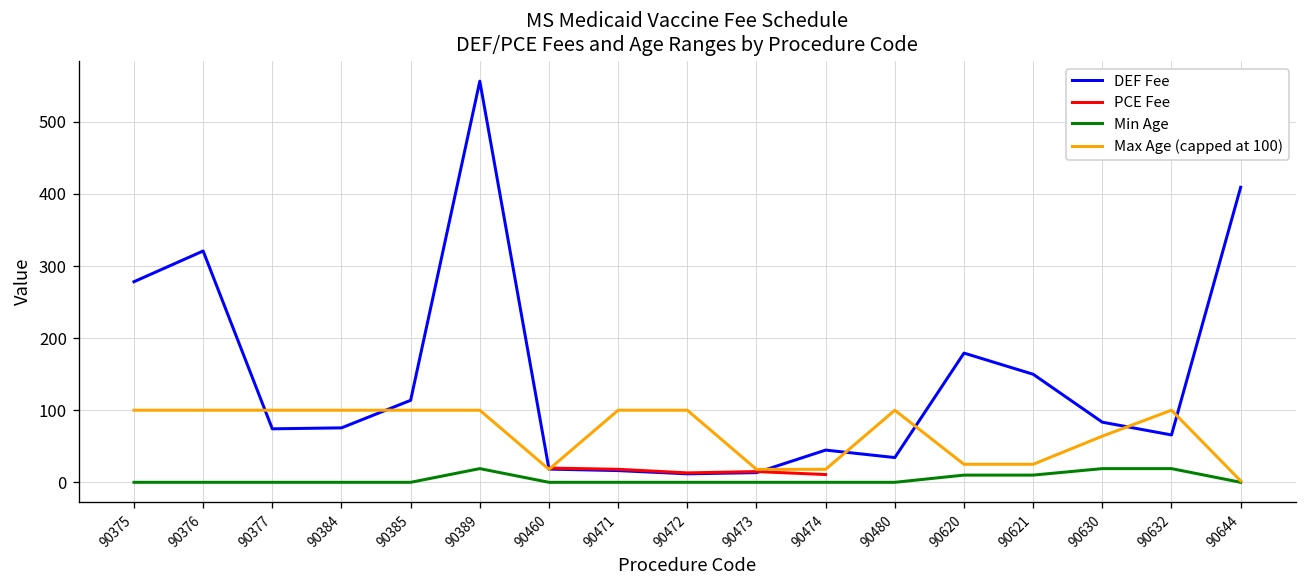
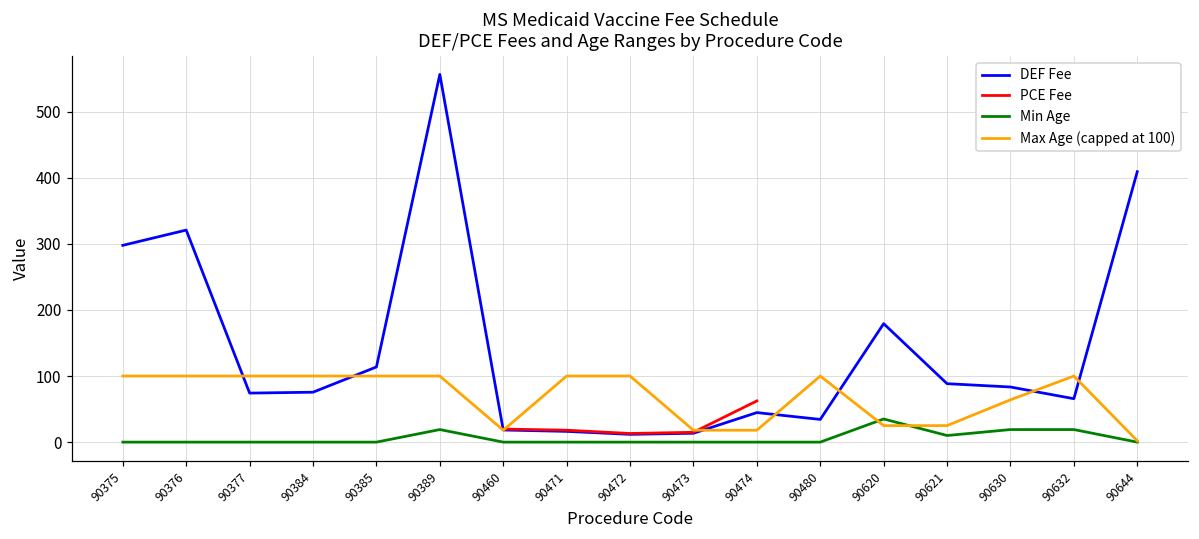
  {
    "DEF Fee": {
-     "90375": 280,
+     "90375": 300,
      "90376": 320,
      "90377": 70,
      "90384": 80,
      "90385": 110,
      "90389": 560,
      "90474": 40,
      "90480": 30,
      "90620": 180,
-     "90621": 150,
+     "90621": 90,
      "90630": 80,
      "90632": 70,
      "90644": 410
    },
    "PCE Fee": {
-     "90474": 10
+     "90474": 60
    },
    "Min Age": {
      "90375": 0,
      "90376": 0,
      "90377": 0,
      "90384": 0,
      "90385": 0,
      "90389": 20,
      "90460": 0,
      "90471": 0,
      "90472": 0,
      "90473": 0,
      "90474": 0,
      "90480": 0,
-     "90620": 10,
+     "90620": 40,
      "90621": 10,
      "90630": 20,
      "90632": 20
    },
    "Max Age (capped at 100)": {
      "90375": 100,
      "90376": 100,
      "90377": 100,
      "90384": 100,
      "90385": 100,
      "90389": 100,
      "90471": 100,
      "90472": 100,
      "90474": 20,
      "90480": 100,
      "90620": 30,
      "90621": 30,
      "90630": 60,
      "90632": 100
    }
  }
